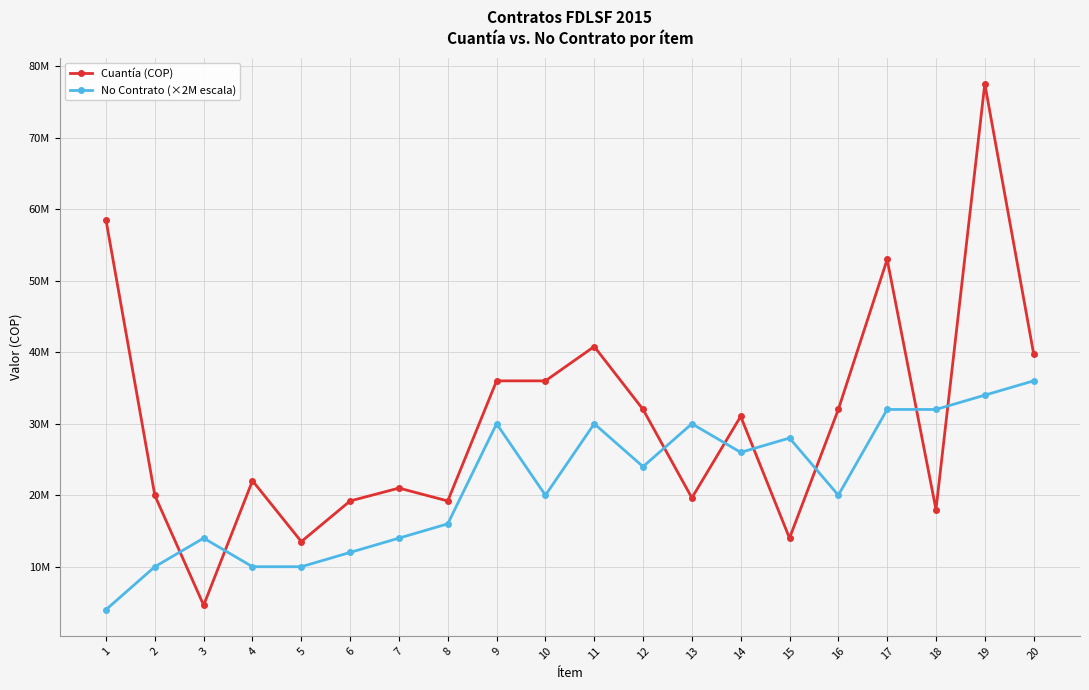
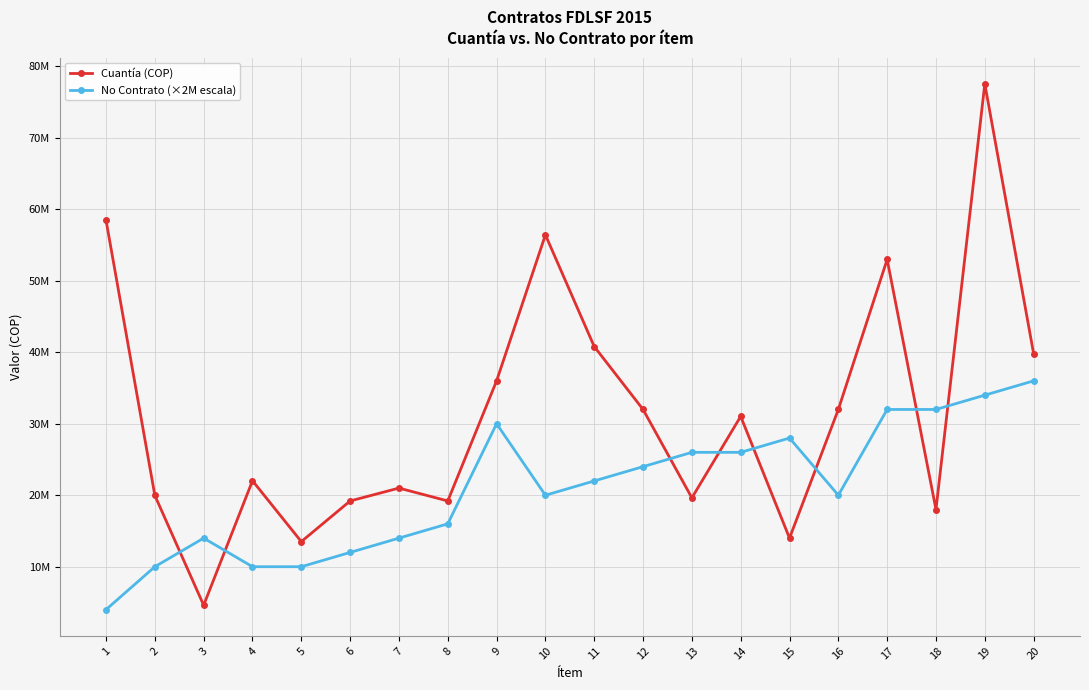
  {
    "Cuantía (COP)": {
      "1": 58000000,
      "2": 20000000,
      "3": 5000000,
      "4": 22000000,
      "5": 14000000,
      "6": 19000000,
      "7": 21000000,
      "8": 19000000,
      "9": 36000000,
-     "10": 36000000,
+     "10": 56000000,
      "11": 41000000,
      "12": 32000000,
      "13": 20000000,
      "14": 31000000,
      "15": 14000000,
      "16": 32000000,
      "17": 53000000,
      "18": 18000000,
      "19": 78000000,
      "20": 40000000
    },
    "No Contrato (×2M escala)": {
      "1": 4000000,
      "2": 10000000,
      "3": 14000000,
      "4": 10000000,
      "5": 10000000,
      "6": 12000000,
      "7": 14000000,
      "8": 16000000,
      "9": 30000000,
      "10": 20000000,
-     "11": 30000000,
+     "11": 22000000,
      "12": 24000000,
-     "13": 30000000,
+     "13": 26000000,
      "14": 26000000,
      "15": 28000000,
      "16": 20000000,
      "17": 32000000,
      "18": 32000000,
      "19": 34000000,
      "20": 36000000
    }
  }
